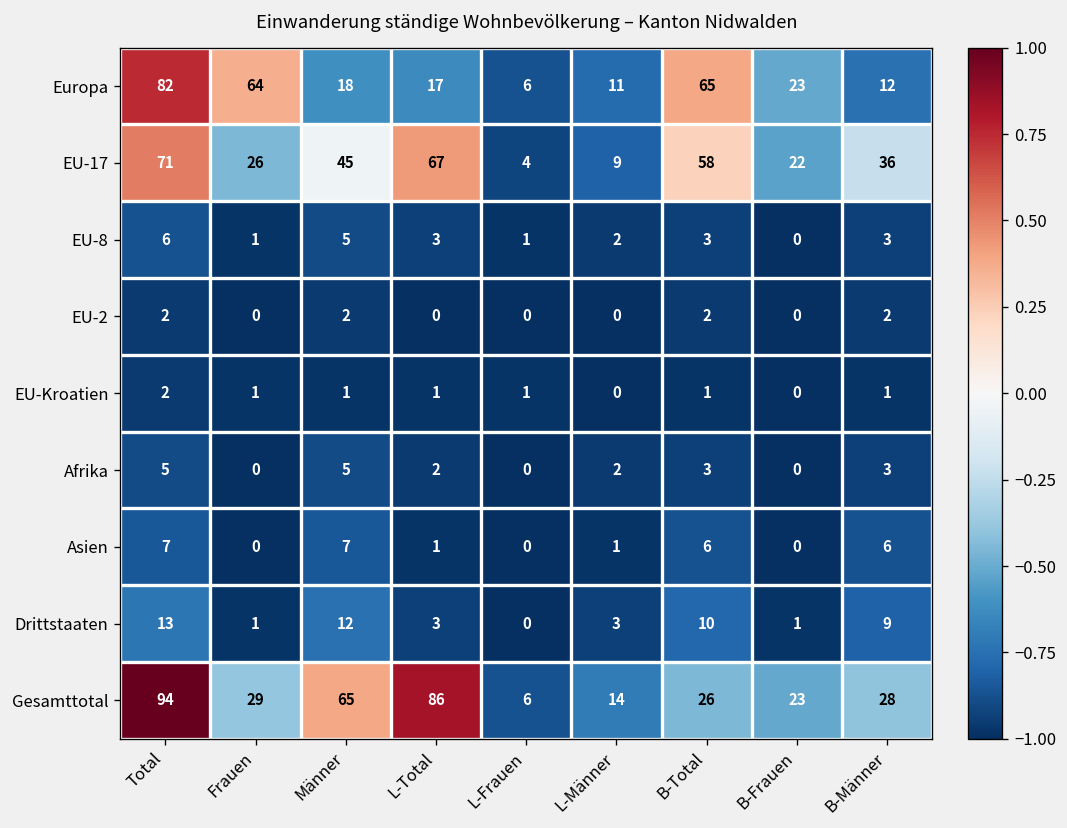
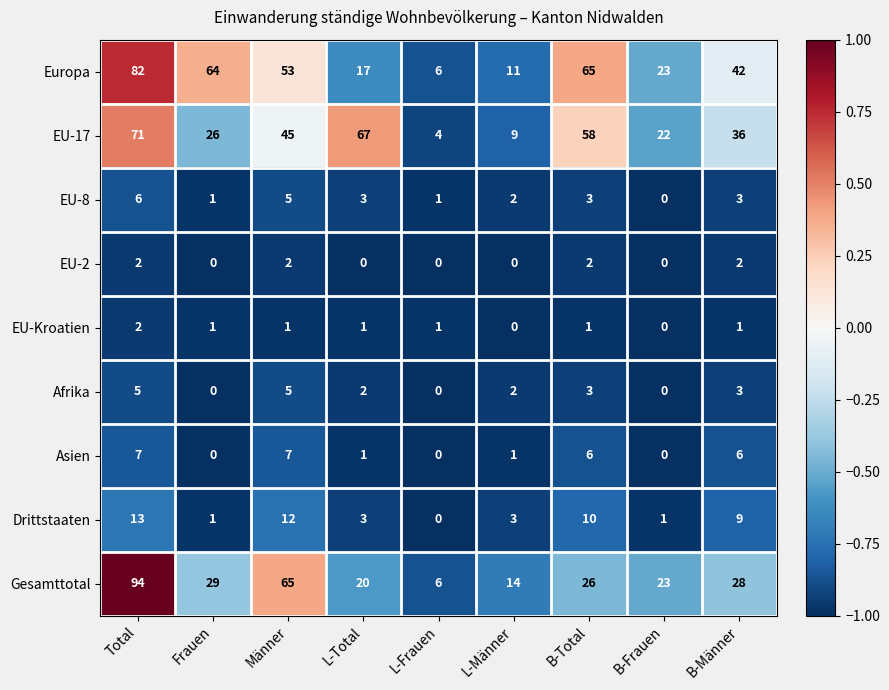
  {
    "Europa": {
      "Total": 82,
      "Frauen": 64,
-     "Männer": 18,
+     "Männer": 53,
      "L-Total": 17,
      "L-Frauen": 6,
      "L-Männer": 11,
      "B-Total": 65,
      "B-Frauen": 23,
-     "B-Männer": 12
+     "B-Männer": 42
    },
    "EU-17": {
      "Total": 71,
      "Frauen": 26,
      "Männer": 45,
      "L-Total": 67,
      "L-Frauen": 4,
      "L-Männer": 9,
      "B-Total": 58,
      "B-Frauen": 22,
      "B-Männer": 36
    },
    "EU-8": {
      "Total": 6,
      "Frauen": 1,
      "Männer": 5,
      "L-Total": 3,
      "L-Frauen": 1,
      "L-Männer": 2,
      "B-Total": 3,
      "B-Frauen": 0,
      "B-Männer": 3
    },
    "EU-2": {
      "Total": 2,
      "Frauen": 0,
      "Männer": 2,
      "L-Total": 0,
      "L-Frauen": 0,
      "L-Männer": 0,
      "B-Total": 2,
      "B-Frauen": 0,
      "B-Männer": 2
    },
    "EU-Kroatien": {
      "Total": 2,
      "Frauen": 1,
      "Männer": 1,
      "L-Total": 1,
      "L-Frauen": 1,
      "L-Männer": 0,
      "B-Total": 1,
      "B-Frauen": 0,
      "B-Männer": 1
    },
    "Afrika": {
      "Total": 5,
      "Frauen": 0,
      "Männer": 5,
      "L-Total": 2,
      "L-Frauen": 0,
      "L-Männer": 2,
      "B-Total": 3,
      "B-Frauen": 0,
      "B-Männer": 3
    },
    "Asien": {
      "Total": 7,
      "Frauen": 0,
      "Männer": 7,
      "L-Total": 1,
      "L-Frauen": 0,
      "L-Männer": 1,
      "B-Total": 6,
      "B-Frauen": 0,
      "B-Männer": 6
    },
    "Drittstaaten": {
      "Total": 13,
      "Frauen": 1,
      "Männer": 12,
      "L-Total": 3,
      "L-Frauen": 0,
      "L-Männer": 3,
      "B-Total": 10,
      "B-Frauen": 1,
      "B-Männer": 9
    },
    "Gesamttotal": {
      "Total": 94,
      "Frauen": 29,
      "Männer": 65,
-     "L-Total": 86,
+     "L-Total": 20,
      "L-Frauen": 6,
      "L-Männer": 14,
      "B-Total": 26,
      "B-Frauen": 23,
      "B-Männer": 28
    }
  }
